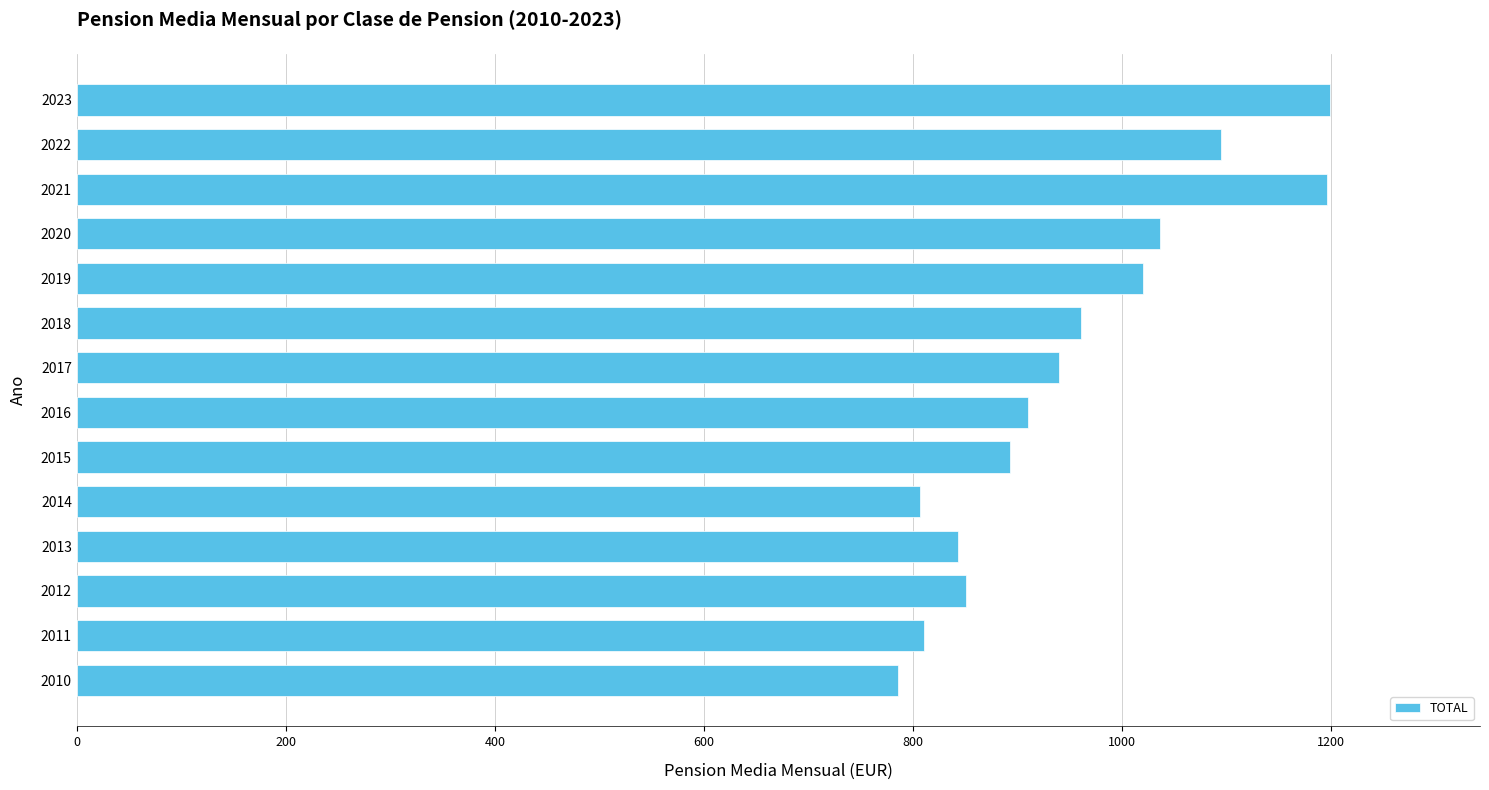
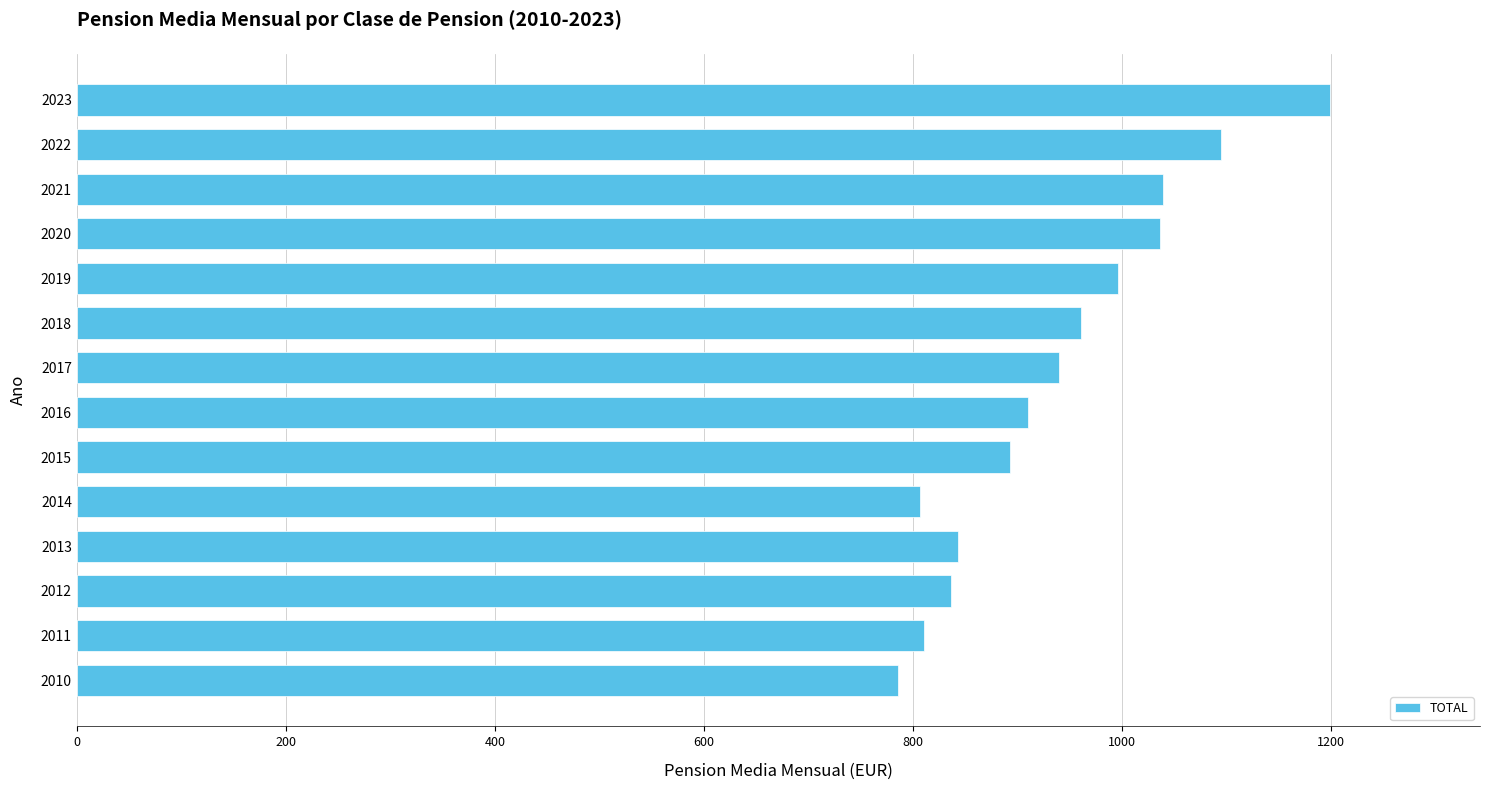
  {
    "2023": 1199,
    "2022": 1095,
-   "2021": 1196,
+   "2021": 1040,
    "2020": 1036,
-   "2019": 1020,
+   "2019": 996,
    "2018": 961,
    "2017": 940,
    "2016": 910,
    "2015": 893,
    "2014": 807,
    "2013": 844,
-   "2012": 851,
+   "2012": 836,
    "2011": 811,
    "2010": 786
  }
